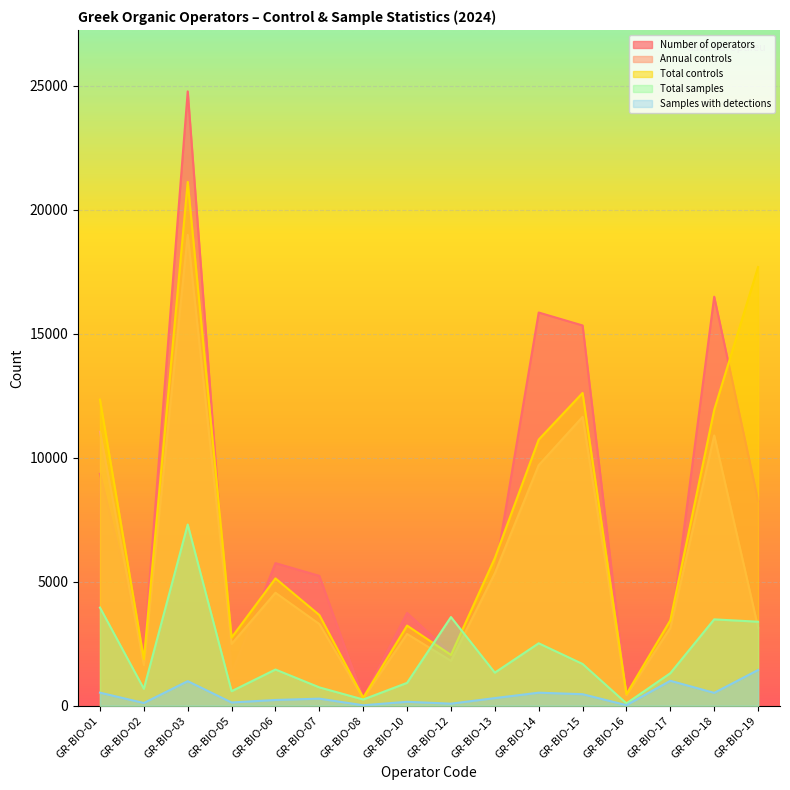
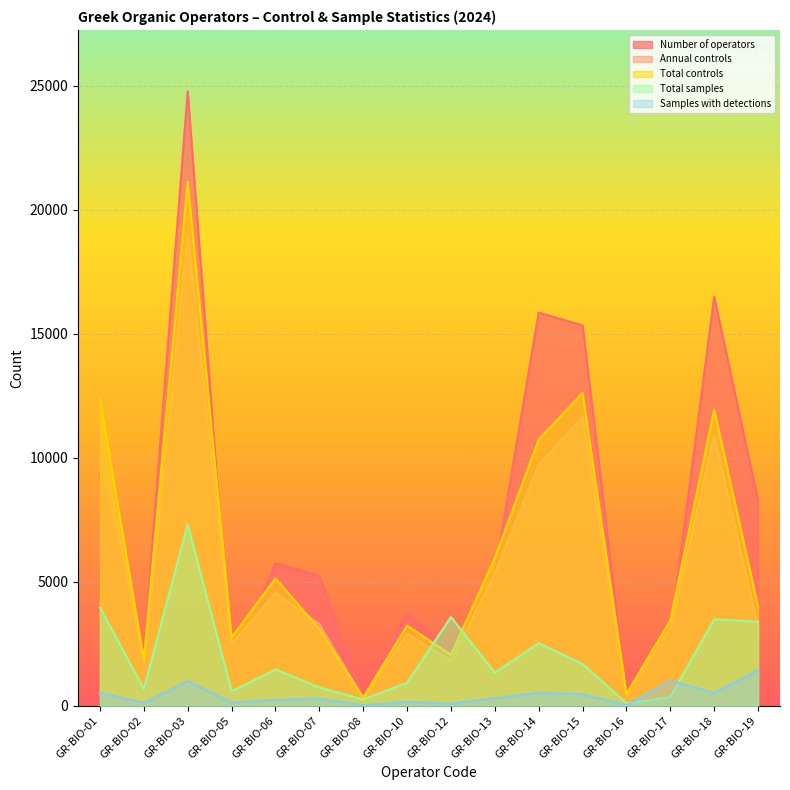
  {
    "Total controls": {
      "GR-BIO-01": 12300,
      "GR-BIO-02": 1900,
      "GR-BIO-03": 21100,
      "GR-BIO-05": 2800,
      "GR-BIO-06": 5100,
-     "GR-BIO-07": 3700,
+     "GR-BIO-07": 3100,
      "GR-BIO-10": 3200,
      "GR-BIO-13": 6000,
      "GR-BIO-14": 10700,
      "GR-BIO-15": 12600,
      "GR-BIO-17": 3400,
      "GR-BIO-18": 11900,
-     "GR-BIO-19": 17700
+     "GR-BIO-19": 4000
    },
    "Total samples": {
      "GR-BIO-01": 4000,
      "GR-BIO-02": 700,
      "GR-BIO-03": 7300,
      "GR-BIO-05": 600,
      "GR-BIO-06": 1500,
      "GR-BIO-07": 700,
      "GR-BIO-10": 900,
      "GR-BIO-12": 3600,
      "GR-BIO-13": 1300,
      "GR-BIO-14": 2500,
      "GR-BIO-15": 1700,
-     "GR-BIO-17": 1300,
+     "GR-BIO-17": 300,
      "GR-BIO-18": 3500,
      "GR-BIO-19": 3400
    },
    "Samples with detections": {
      "GR-BIO-01": 500,
      "GR-BIO-02": 100,
      "GR-BIO-03": 1000,
      "GR-BIO-05": 100,
      "GR-BIO-06": 200,
      "GR-BIO-07": 300,
      "GR-BIO-08": 0,
      "GR-BIO-10": 200,
      "GR-BIO-12": 100,
      "GR-BIO-13": 300,
      "GR-BIO-14": 500,
      "GR-BIO-15": 500,
      "GR-BIO-17": 1000,
      "GR-BIO-18": 500,
      "GR-BIO-19": 1400
    }
  }
